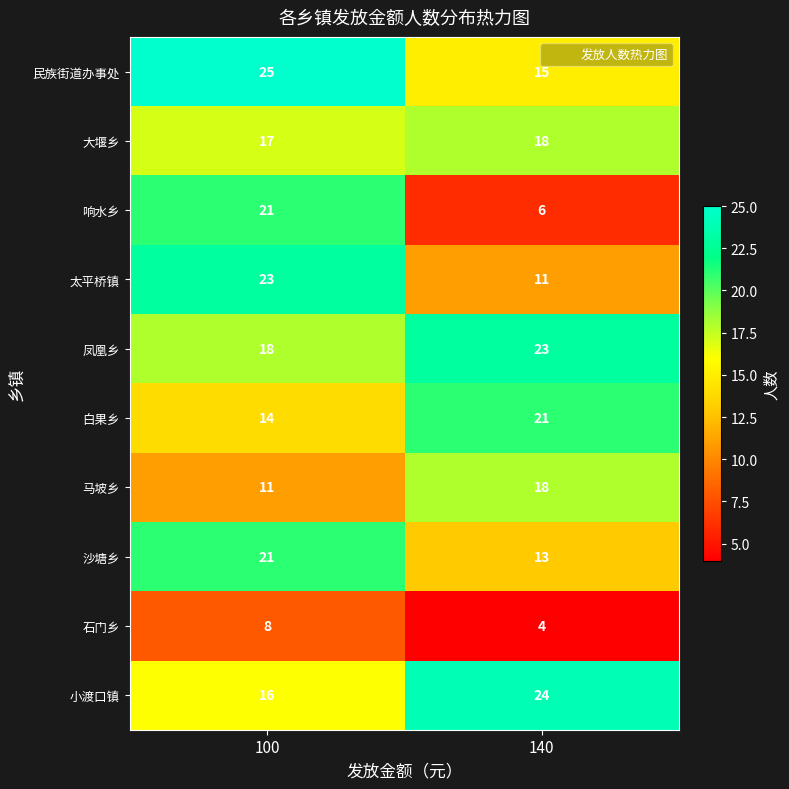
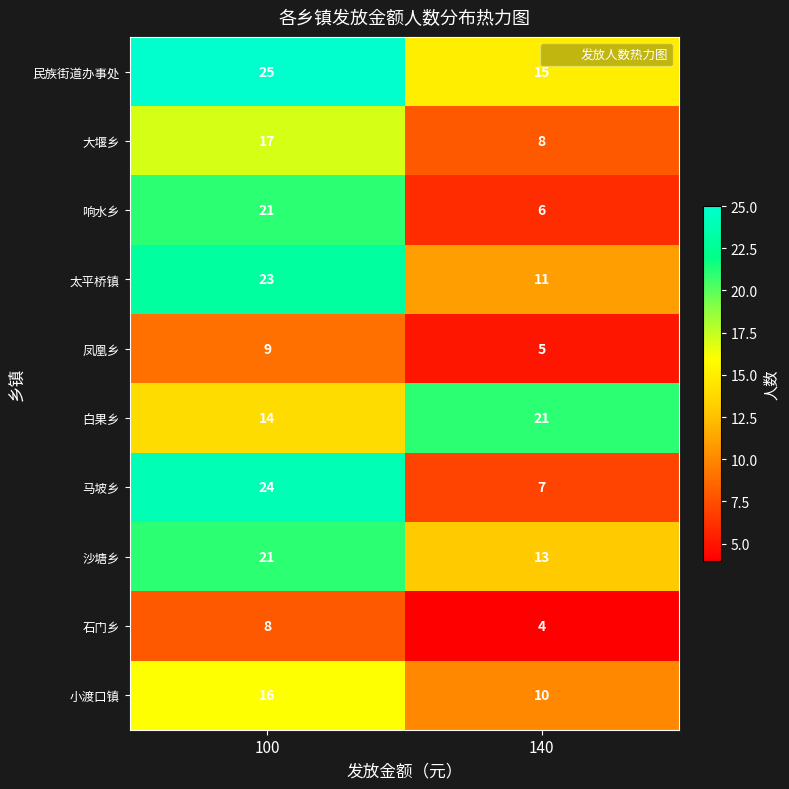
  {
    "民族街道办事处": {
      "100": 25
    },
    "大堰乡": {
      "100": 17,
-     "140": 18
+     "140": 8
    },
    "响水乡": {
      "100": 21,
      "140": 6
    },
    "太平桥镇": {
      "100": 23,
      "140": 11
    },
    "凤凰乡": {
-     "100": 18,
-     "140": 23
+     "100": 9,
+     "140": 5
    },
    "白果乡": {
      "100": 14,
      "140": 21
    },
    "马坡乡": {
-     "100": 11,
-     "140": 18
+     "100": 24,
+     "140": 7
    },
    "沙塘乡": {
      "100": 21,
      "140": 13
    },
    "石门乡": {
      "100": 8,
      "140": 4
    },
    "小渡口镇": {
      "100": 16,
-     "140": 24
+     "140": 10
    }
  }
